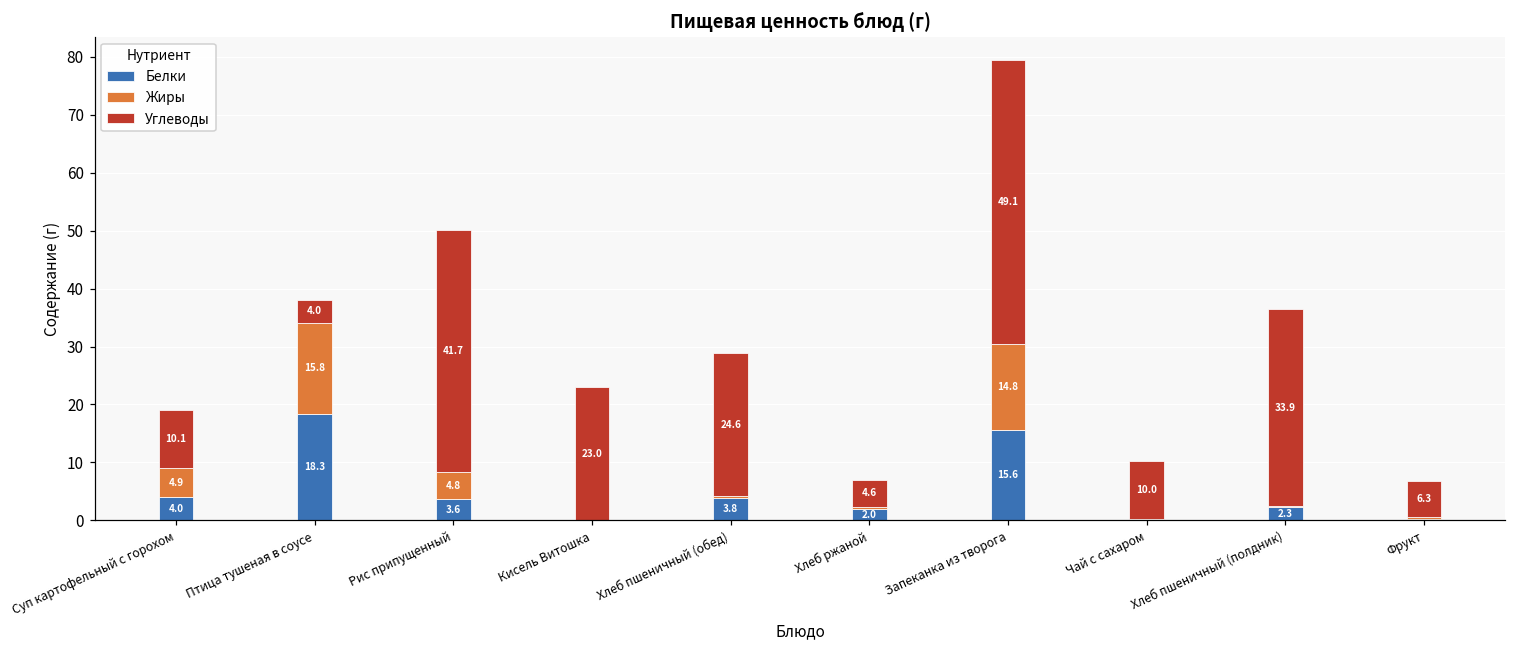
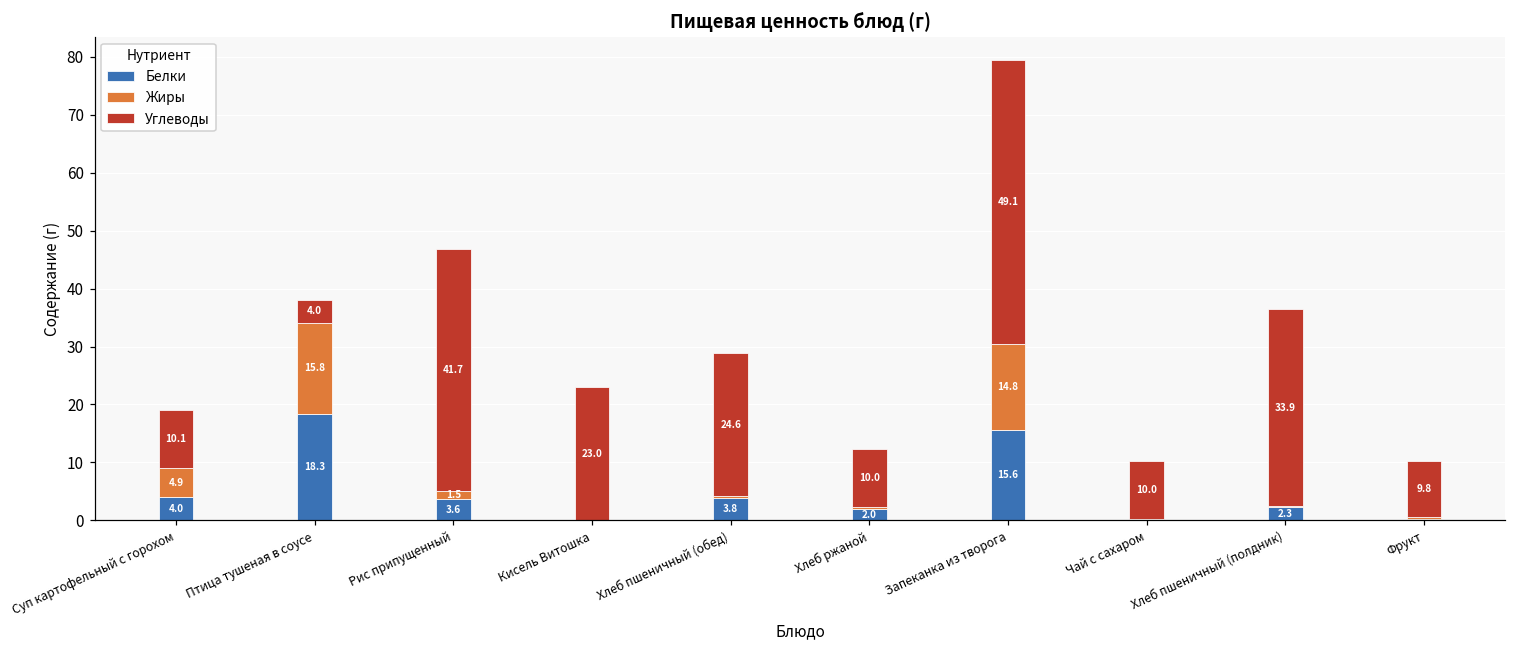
  {
    "Белки": {
      "Суп картофельный с горохом": 4.0,
      "Птица тушеная в соусе": 18.3,
      "Рис припущенный": 3.6,
      "Хлеб пшеничный (обед)": 3.8,
      "Хлеб ржаной": 2.0,
      "Запеканка из творога": 15.6,
      "Хлеб пшеничный (полдник)": 2.3
    },
    "Жиры": {
      "Суп картофельный с горохом": 4.9,
      "Птица тушеная в соусе": 15.8,
-     "Рис припущенный": 4.8,
+     "Рис припущенный": 1.5,
      "Запеканка из творога": 14.8
    },
    "Углеводы": {
      "Суп картофельный с горохом": 10.1,
      "Птица тушеная в соусе": 4.0,
      "Рис припущенный": 41.7,
      "Кисель Витошка": 23.0,
      "Хлеб пшеничный (обед)": 24.6,
-     "Хлеб ржаной": 4.6,
+     "Хлеб ржаной": 10.0,
      "Запеканка из творога": 49.1,
      "Чай с сахаром": 10.0,
      "Хлеб пшеничный (полдник)": 33.9,
-     "Фрукт": 6.3
+     "Фрукт": 9.8
    }
  }
